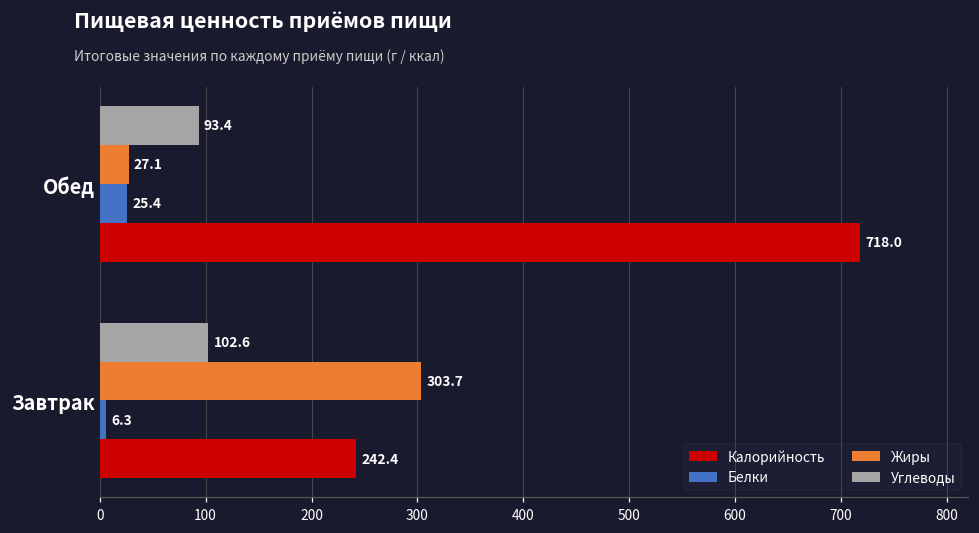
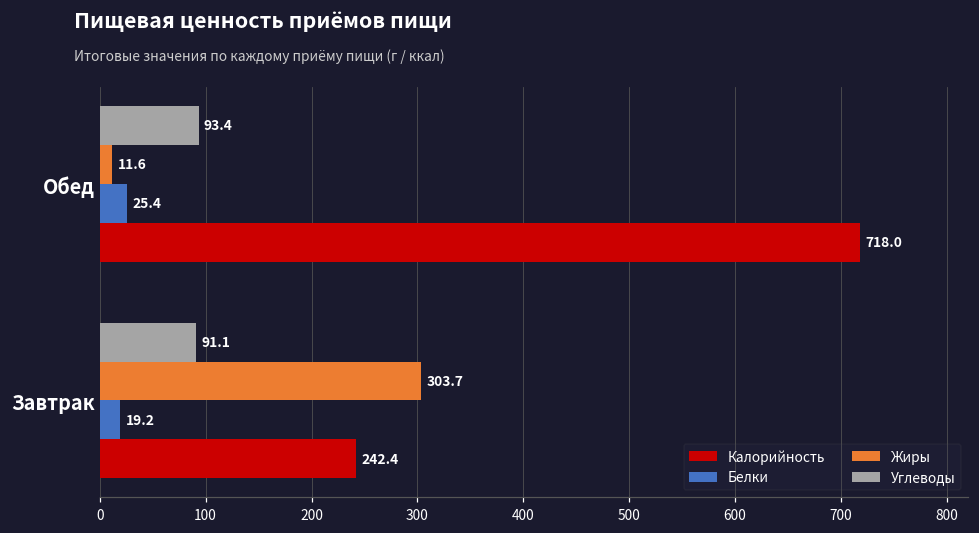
  {
    "Калорийность": {
      "Обед": 718.0,
      "Завтрак": 242.4
    },
    "Белки": {
      "Обед": 25.4,
-     "Завтрак": 6.3
+     "Завтрак": 19.2
    },
    "Жиры": {
-     "Обед": 27.1,
+     "Обед": 11.6,
      "Завтрак": 303.7
    },
    "Углеводы": {
      "Обед": 93.4,
-     "Завтрак": 102.6
+     "Завтрак": 91.1
    }
  }
